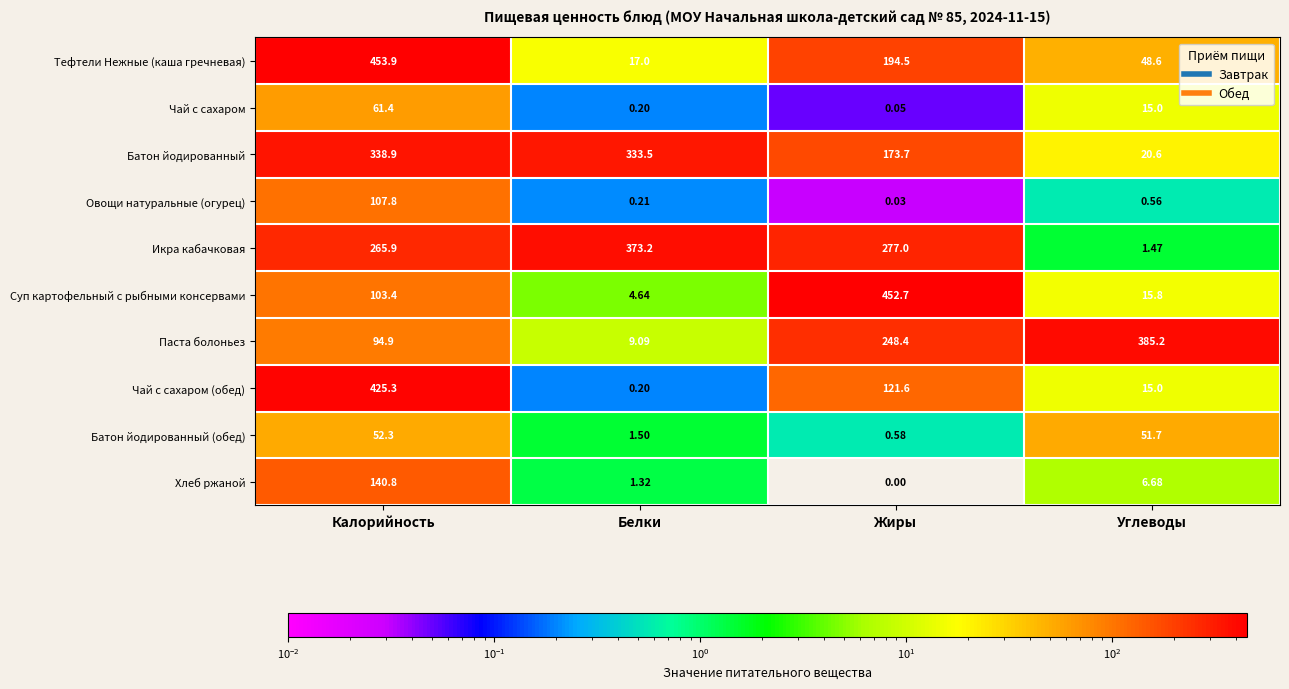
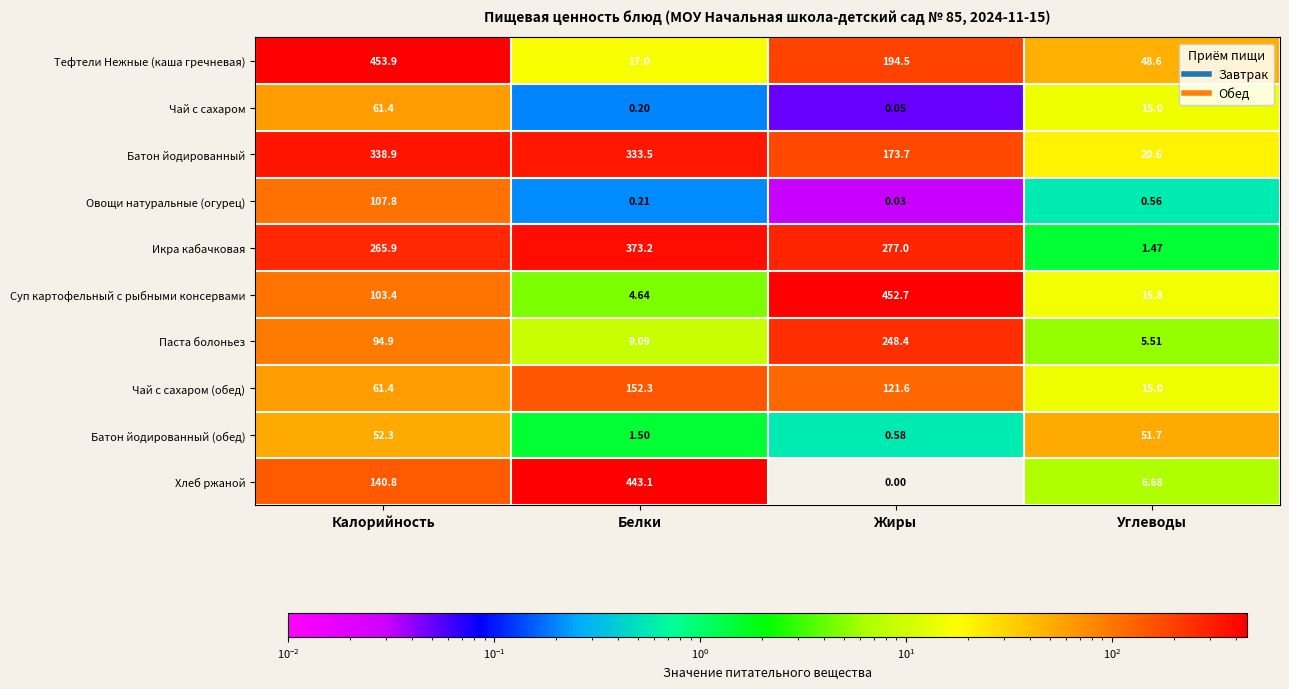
  {
    "Тефтели Нежные (каша гречневая)": {
      "Калорийность": 453.9,
      "Белки": 17.0,
      "Жиры": 194.5,
      "Углеводы": 48.6
    },
    "Чай с сахаром": {
      "Калорийность": 61.4,
      "Белки": 0.20,
      "Жиры": 0.05,
      "Углеводы": 15.0
    },
    "Батон йодированный": {
      "Калорийность": 338.9,
      "Белки": 333.5,
      "Жиры": 173.7,
      "Углеводы": 20.6
    },
    "Овощи натуральные (огурец)": {
      "Калорийность": 107.8,
      "Белки": 0.21,
      "Жиры": 0.03,
      "Углеводы": 0.56
    },
    "Икра кабачковая": {
      "Калорийность": 265.9,
      "Белки": 373.2,
      "Жиры": 277.0,
      "Углеводы": 1.47
    },
    "Суп картофельный с рыбными консервами": {
      "Калорийность": 103.4,
      "Белки": 4.64,
      "Жиры": 452.7,
      "Углеводы": 15.8
    },
    "Паста болоньез": {
      "Калорийность": 94.9,
      "Белки": 9.09,
      "Жиры": 248.4,
-     "Углеводы": 385.2
+     "Углеводы": 5.51
    },
    "Чай с сахаром (обед)": {
-     "Калорийность": 425.3,
-     "Белки": 0.20,
+     "Калорийность": 61.4,
+     "Белки": 152.3,
      "Жиры": 121.6,
      "Углеводы": 15.0
    },
    "Батон йодированный (обед)": {
      "Калорийность": 52.3,
      "Белки": 1.50,
      "Жиры": 0.58,
      "Углеводы": 51.7
    },
    "Хлеб ржаной": {
      "Калорийность": 140.8,
-     "Белки": 1.32,
+     "Белки": 443.1,
      "Жиры": 0.00,
      "Углеводы": 6.68
    }
  }
